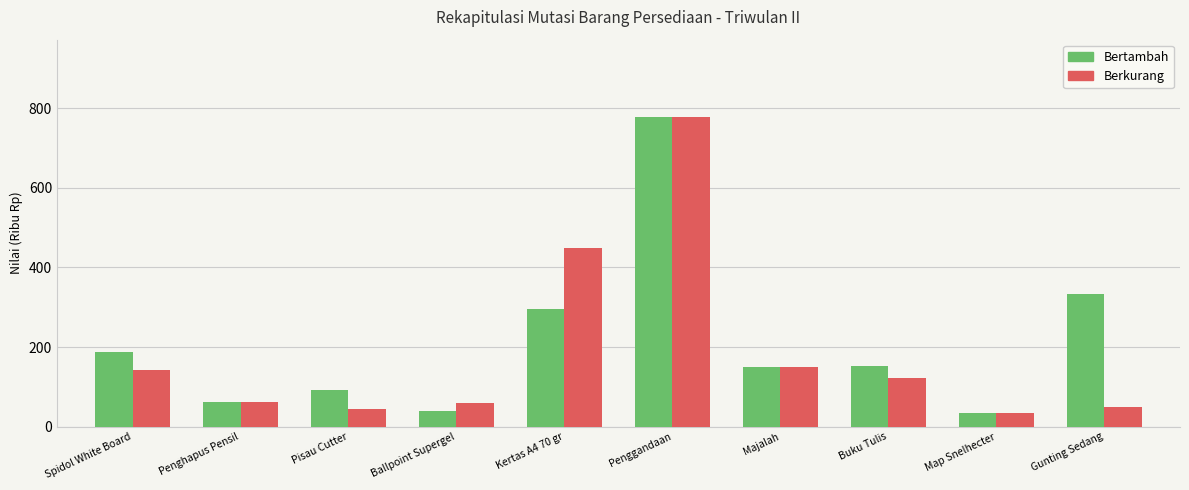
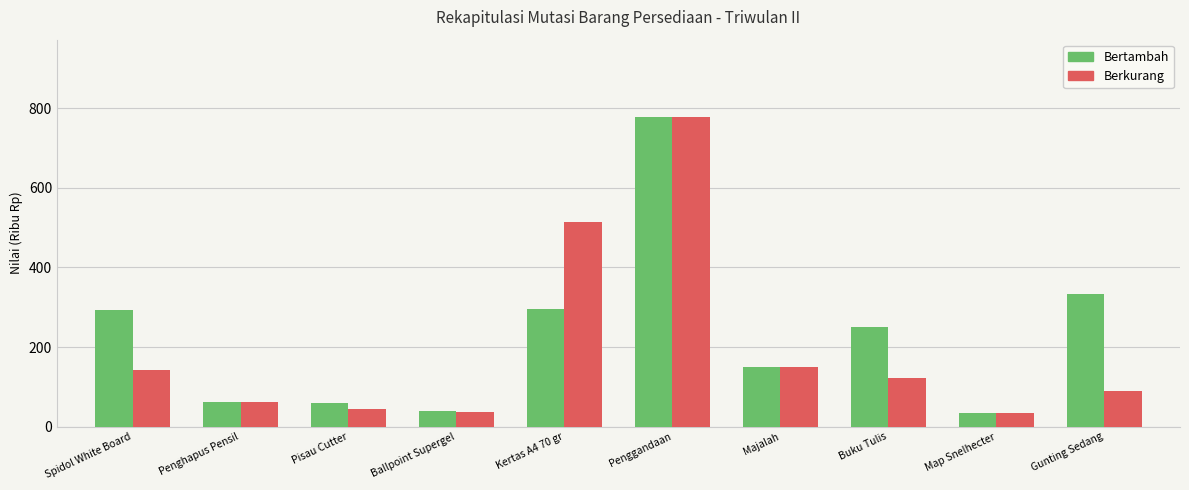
  {
    "Bertambah": {
-     "Spidol White Board": 190,
+     "Spidol White Board": 290,
      "Penghapus Pensil": 60,
-     "Pisau Cutter": 90,
+     "Pisau Cutter": 60,
      "Ballpoint Supergel": 40,
      "Kertas A4 70 gr": 300,
      "Penggandaan": 780,
      "Majalah": 150,
-     "Buku Tulis": 150,
+     "Buku Tulis": 250,
      "Map Snelhecter": 40,
      "Gunting Sedang": 330
    },
    "Berkurang": {
      "Spidol White Board": 140,
      "Penghapus Pensil": 60,
      "Pisau Cutter": 50,
-     "Ballpoint Supergel": 60,
-     "Kertas A4 70 gr": 450,
+     "Ballpoint Supergel": 40,
+     "Kertas A4 70 gr": 520,
      "Penggandaan": 780,
      "Majalah": 150,
      "Buku Tulis": 120,
      "Map Snelhecter": 40,
-     "Gunting Sedang": 50
+     "Gunting Sedang": 90
    }
  }
